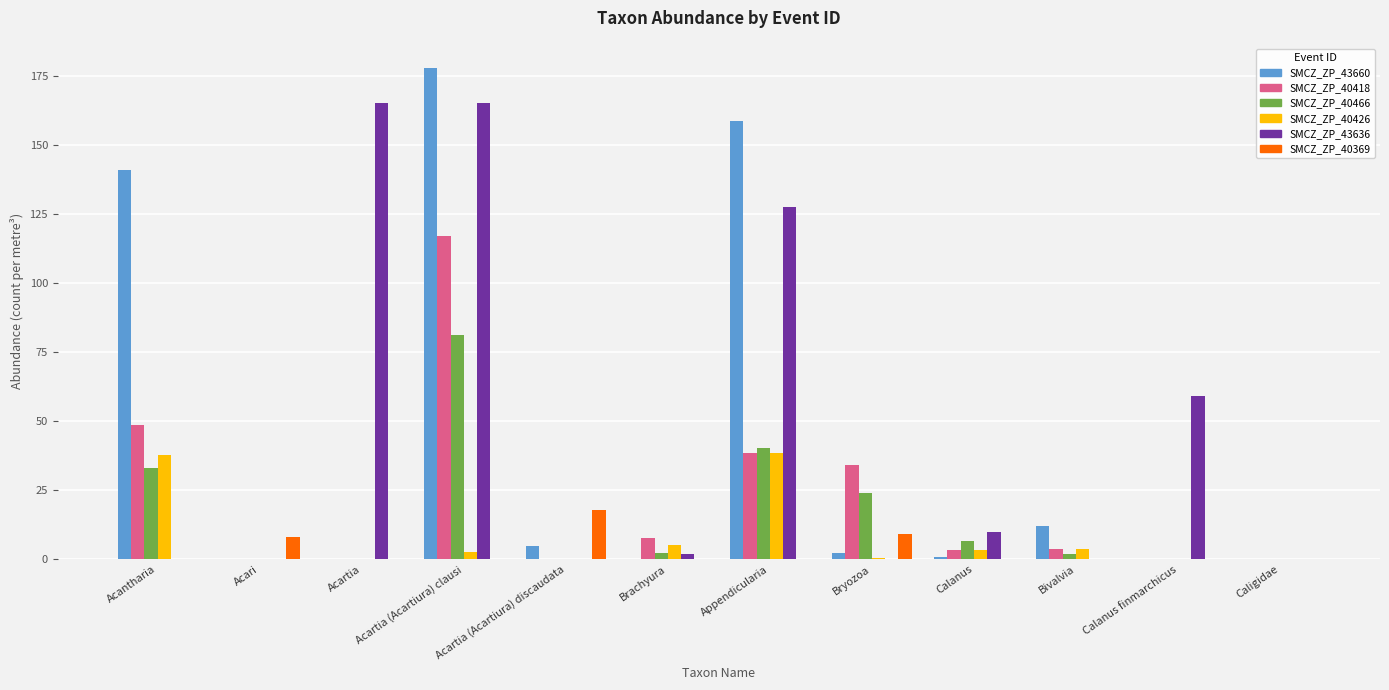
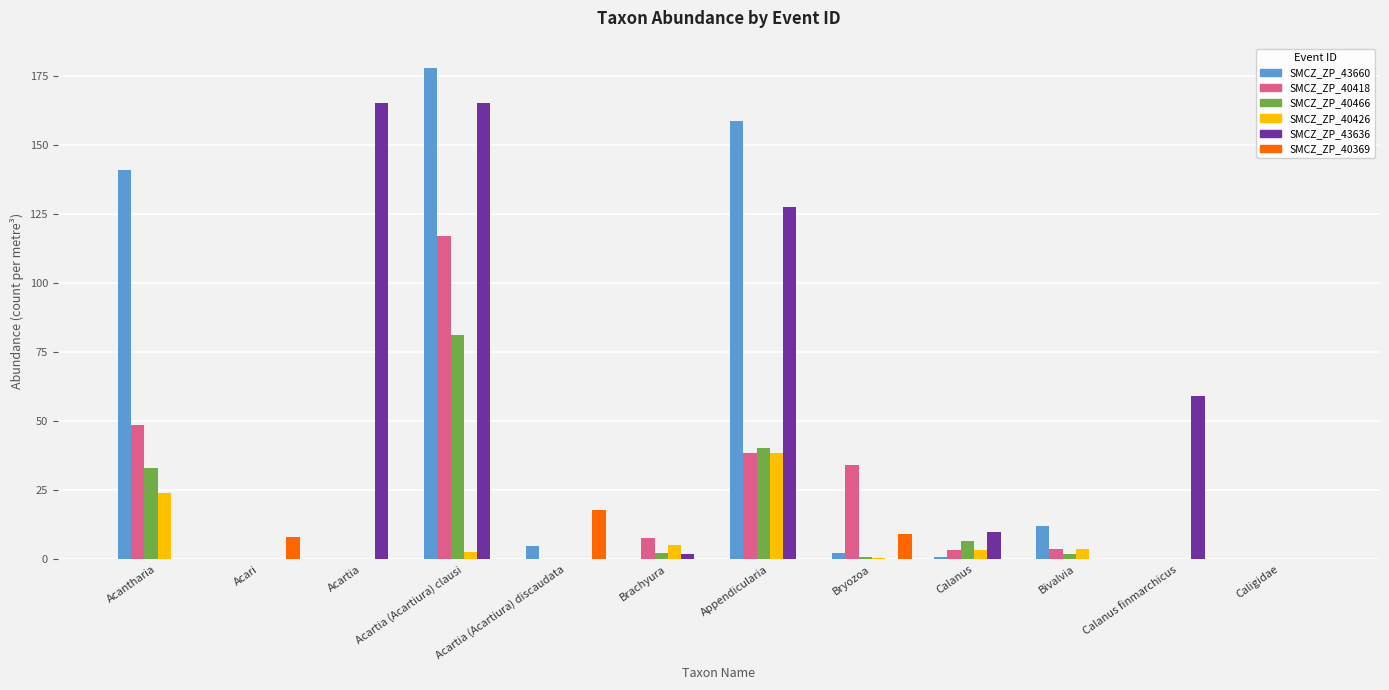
  {
    "SMCZ_ZP_43660": {
      "Acantharia": 141,
      "Acari": 0,
      "Acartia": 0,
      "Acartia (Acartiura) clausi": 178,
      "Acartia (Acartiura) discaudata": 5,
      "Brachyura": 0,
      "Appendicularia": 159,
      "Bryozoa": 2,
      "Bivalvia": 12,
      "Calanus finmarchicus": 0,
      "Caligidae": 0
    },
    "SMCZ_ZP_40418": {
      "Acantharia": 48,
      "Acari": 0,
      "Acartia": 0,
      "Acartia (Acartiura) clausi": 117,
      "Acartia (Acartiura) discaudata": 0,
      "Brachyura": 8,
      "Appendicularia": 39,
      "Bryozoa": 34,
      "Calanus": 3,
      "Bivalvia": 4,
      "Calanus finmarchicus": 0
    },
    "SMCZ_ZP_40466": {
      "Acantharia": 33,
      "Acari": 0,
      "Acartia": 0,
      "Acartia (Acartiura) clausi": 81,
      "Acartia (Acartiura) discaudata": 0,
      "Brachyura": 2,
      "Appendicularia": 40,
-     "Bryozoa": 24,
+     "Bryozoa": 1,
      "Calanus": 7,
      "Bivalvia": 2,
      "Calanus finmarchicus": 0,
      "Caligidae": 0
    },
    "SMCZ_ZP_40426": {
-     "Acantharia": 38,
+     "Acantharia": 24,
      "Acari": 0,
      "Acartia": 0,
      "Acartia (Acartiura) clausi": 3,
      "Acartia (Acartiura) discaudata": 0,
      "Brachyura": 5,
      "Appendicularia": 39,
      "Calanus": 3,
      "Bivalvia": 4,
      "Calanus finmarchicus": 0
    },
    "SMCZ_ZP_43636": {
      "Acantharia": 0,
      "Acari": 0,
      "Acartia": 165,
      "Acartia (Acartiura) clausi": 165,
      "Acartia (Acartiura) discaudata": 0,
      "Brachyura": 2,
      "Appendicularia": 128,
      "Bryozoa": 0,
      "Calanus": 10,
      "Bivalvia": 0,
      "Calanus finmarchicus": 59
    },
    "SMCZ_ZP_40369": {
      "Acantharia": 0,
      "Acari": 8,
      "Acartia": 0,
      "Acartia (Acartiura) clausi": 0,
      "Acartia (Acartiura) discaudata": 18,
      "Brachyura": 0,
      "Appendicularia": 0,
      "Bryozoa": 9,
      "Calanus": 0,
      "Bivalvia": 0,
      "Calanus finmarchicus": 0,
      "Caligidae": 0
    }
  }
